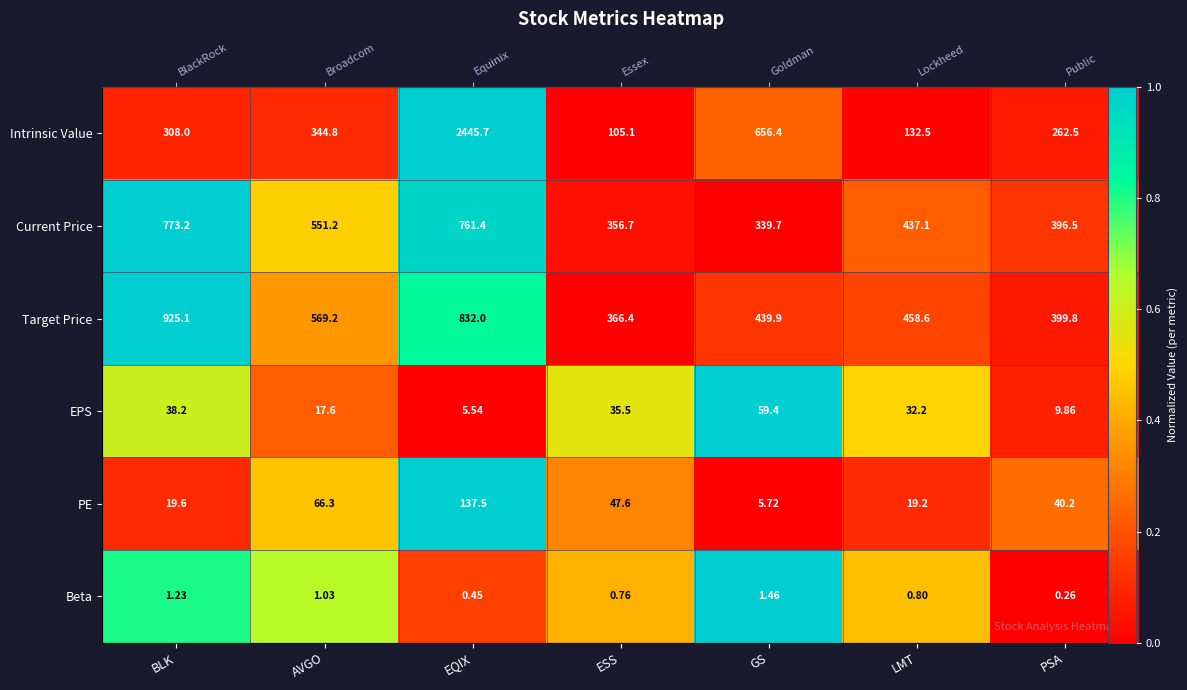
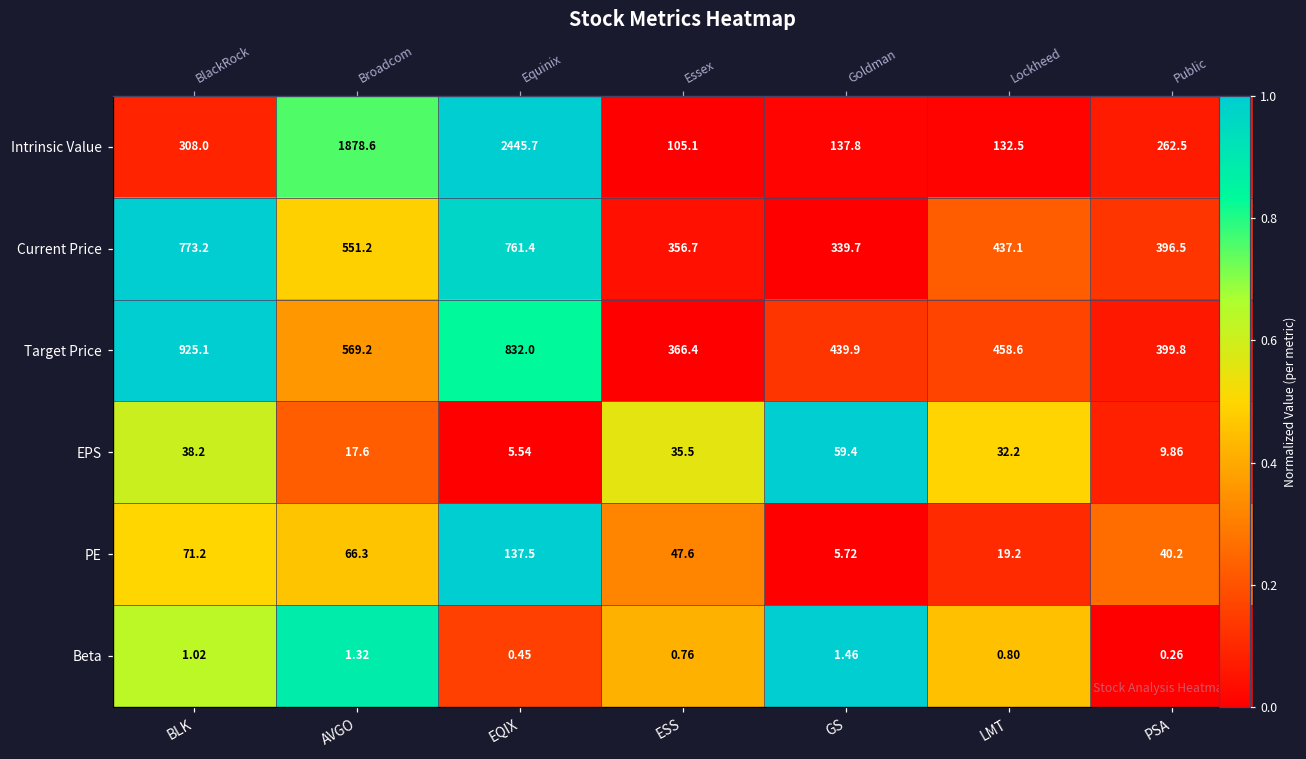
  {
    "Intrinsic Value": {
      "BLK": 308.0,
-     "AVGO": 344.8,
+     "AVGO": 1878.6,
      "EQIX": 2445.7,
      "ESS": 105.1,
-     "GS": 656.4,
+     "GS": 137.8,
      "LMT": 132.5,
      "PSA": 262.5
    },
    "Current Price": {
      "BLK": 773.2,
      "AVGO": 551.2,
      "EQIX": 761.4,
      "ESS": 356.7,
      "GS": 339.7,
      "LMT": 437.1,
      "PSA": 396.5
    },
    "Target Price": {
      "BLK": 925.1,
      "AVGO": 569.2,
      "EQIX": 832.0,
      "ESS": 366.4,
      "GS": 439.9,
      "LMT": 458.6,
      "PSA": 399.8
    },
    "EPS": {
      "BLK": 38.2,
      "AVGO": 17.6,
      "EQIX": 5.54,
      "ESS": 35.5,
      "GS": 59.4,
      "LMT": 32.2,
      "PSA": 9.86
    },
    "PE": {
-     "BLK": 19.6,
+     "BLK": 71.2,
      "AVGO": 66.3,
      "EQIX": 137.5,
      "ESS": 47.6,
      "GS": 5.72,
      "LMT": 19.2,
      "PSA": 40.2
    },
    "Beta": {
-     "BLK": 1.23,
-     "AVGO": 1.03,
+     "BLK": 1.02,
+     "AVGO": 1.32,
      "EQIX": 0.45,
      "ESS": 0.76,
      "GS": 1.46,
      "LMT": 0.80
    }
  }
